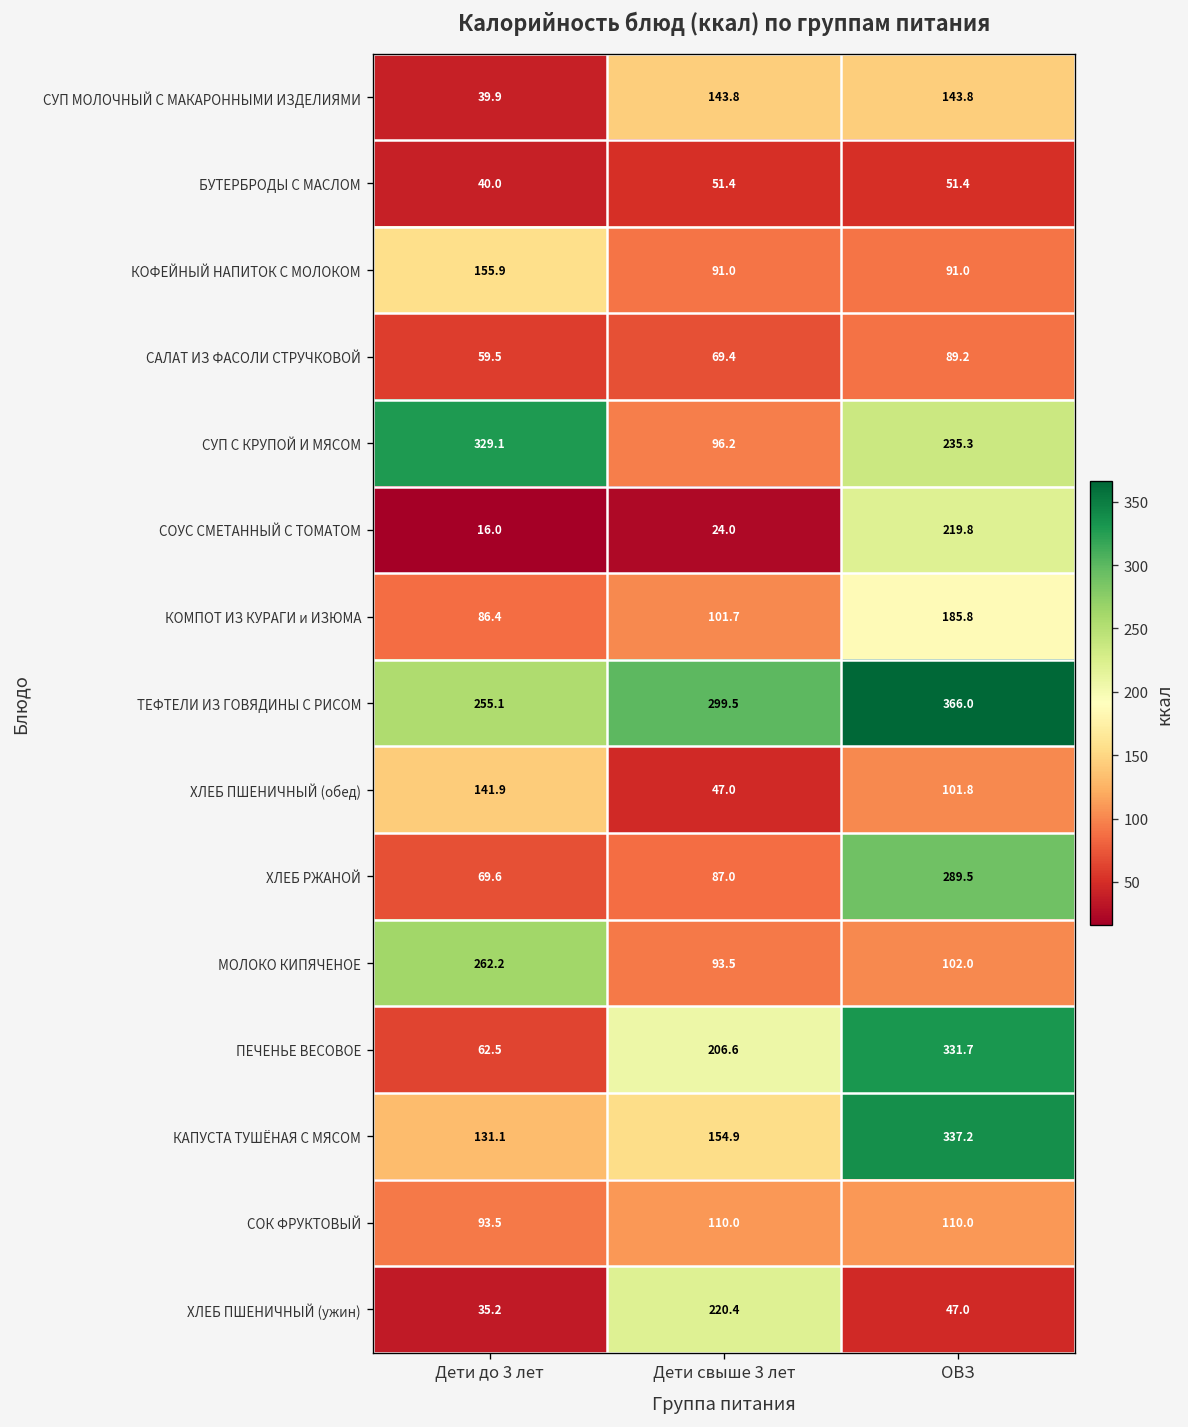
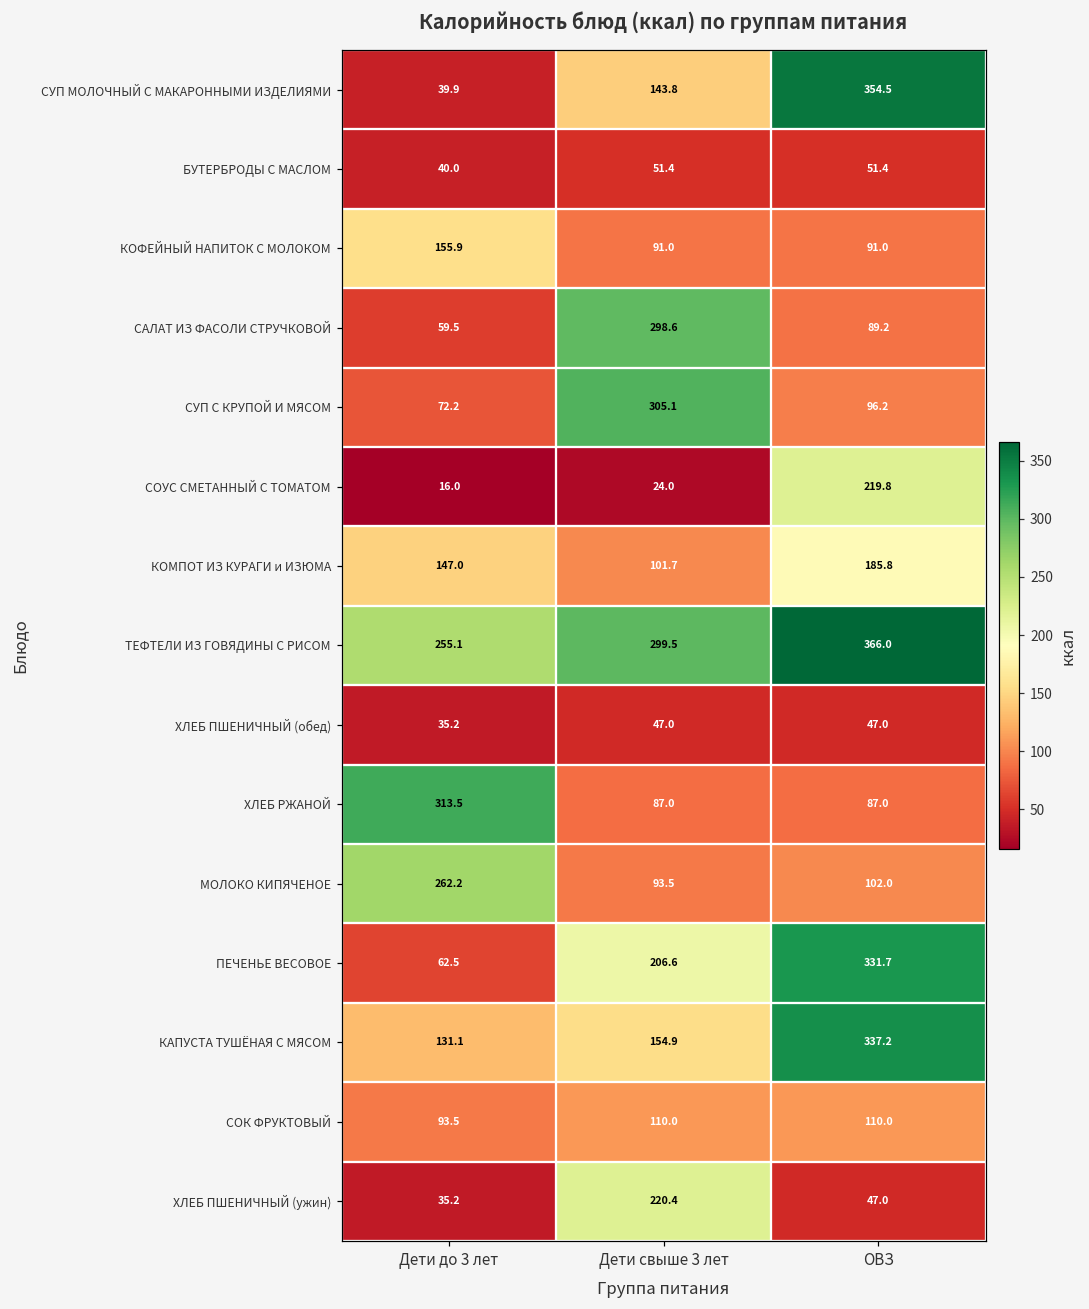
  {
    "СУП МОЛОЧНЫЙ С МАКАРОННЫМИ ИЗДЕЛИЯМИ": {
      "Дети до 3 лет": 39.9,
      "Дети свыше 3 лет": 143.8,
-     "ОВЗ": 143.8
+     "ОВЗ": 354.5
    },
    "БУТЕРБРОДЫ С МАСЛОМ": {
      "Дети до 3 лет": 40.0,
      "Дети свыше 3 лет": 51.4,
      "ОВЗ": 51.4
    },
    "КОФЕЙНЫЙ НАПИТОК С МОЛОКОМ": {
      "Дети до 3 лет": 155.9,
      "Дети свыше 3 лет": 91.0,
      "ОВЗ": 91.0
    },
    "САЛАТ ИЗ ФАСОЛИ СТРУЧКОВОЙ": {
      "Дети до 3 лет": 59.5,
-     "Дети свыше 3 лет": 69.4,
+     "Дети свыше 3 лет": 298.6,
      "ОВЗ": 89.2
    },
    "СУП С КРУПОЙ И МЯСОМ": {
-     "Дети до 3 лет": 329.1,
-     "Дети свыше 3 лет": 96.2,
-     "ОВЗ": 235.3
+     "Дети до 3 лет": 72.2,
+     "Дети свыше 3 лет": 305.1,
+     "ОВЗ": 96.2
    },
    "СОУС СМЕТАННЫЙ С ТОМАТОМ": {
      "Дети до 3 лет": 16.0,
      "Дети свыше 3 лет": 24.0,
      "ОВЗ": 219.8
    },
    "КОМПОТ ИЗ КУРАГИ и ИЗЮМА": {
-     "Дети до 3 лет": 86.4,
+     "Дети до 3 лет": 147.0,
      "Дети свыше 3 лет": 101.7,
      "ОВЗ": 185.8
    },
    "ТЕФТЕЛИ ИЗ ГОВЯДИНЫ С РИСОМ": {
      "Дети до 3 лет": 255.1,
      "Дети свыше 3 лет": 299.5,
      "ОВЗ": 366.0
    },
    "ХЛЕБ ПШЕНИЧНЫЙ (обед)": {
-     "Дети до 3 лет": 141.9,
+     "Дети до 3 лет": 35.2,
      "Дети свыше 3 лет": 47.0,
-     "ОВЗ": 101.8
+     "ОВЗ": 47.0
    },
    "ХЛЕБ РЖАНОЙ": {
-     "Дети до 3 лет": 69.6,
+     "Дети до 3 лет": 313.5,
      "Дети свыше 3 лет": 87.0,
-     "ОВЗ": 289.5
+     "ОВЗ": 87.0
    },
    "МОЛОКО КИПЯЧЕНОЕ": {
      "Дети до 3 лет": 262.2,
      "Дети свыше 3 лет": 93.5,
      "ОВЗ": 102.0
    },
    "ПЕЧЕНЬЕ ВЕСОВОЕ": {
      "Дети до 3 лет": 62.5,
      "Дети свыше 3 лет": 206.6,
      "ОВЗ": 331.7
    },
    "КАПУСТА ТУШЁНАЯ С МЯСОМ": {
      "Дети до 3 лет": 131.1,
      "Дети свыше 3 лет": 154.9,
      "ОВЗ": 337.2
    },
    "СОК ФРУКТОВЫЙ": {
      "Дети до 3 лет": 93.5,
      "Дети свыше 3 лет": 110.0,
      "ОВЗ": 110.0
    },
    "ХЛЕБ ПШЕНИЧНЫЙ (ужин)": {
      "Дети до 3 лет": 35.2,
      "Дети свыше 3 лет": 220.4,
      "ОВЗ": 47.0
    }
  }
